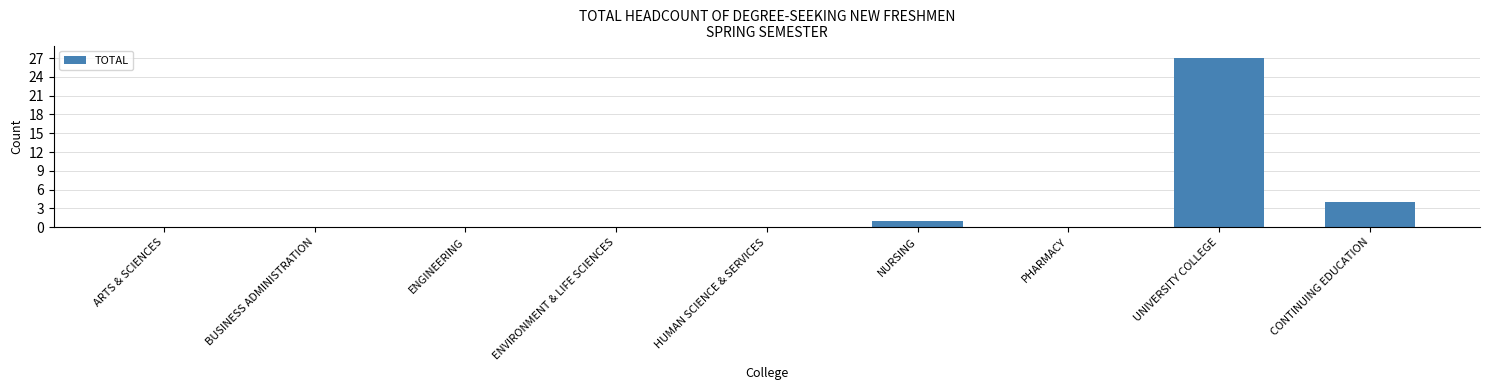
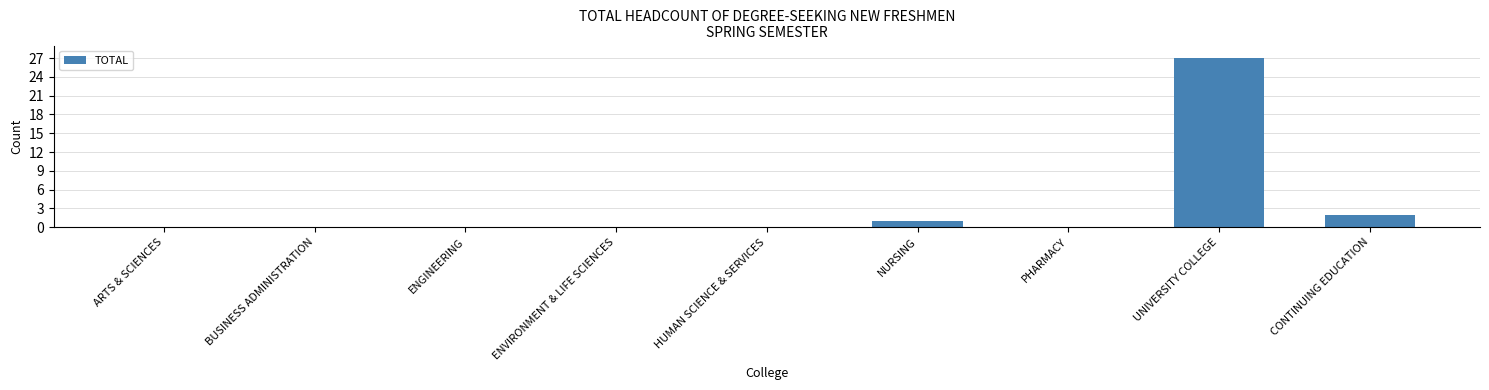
  {
    "ARTS & SCIENCES": 0,
    "BUSINESS ADMINISTRATION": 0,
    "ENGINEERING": 0,
    "ENVIRONMENT & LIFE SCIENCES": 0,
    "HUMAN SCIENCE & SERVICES": 0,
    "NURSING": 1,
    "PHARMACY": 0,
    "UNIVERSITY COLLEGE": 27,
-   "CONTINUING EDUCATION": 4
+   "CONTINUING EDUCATION": 2
  }
